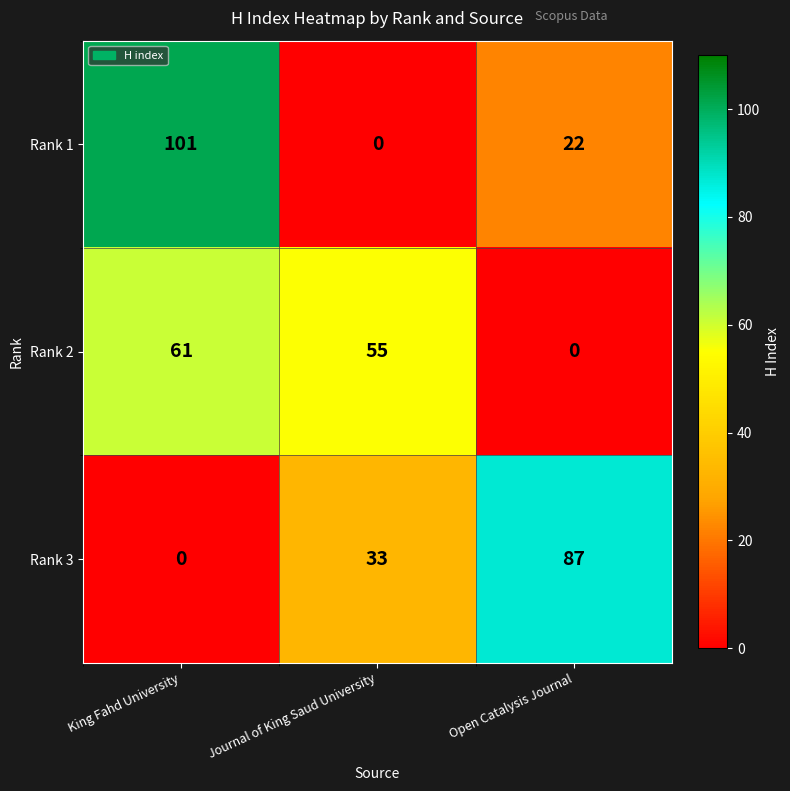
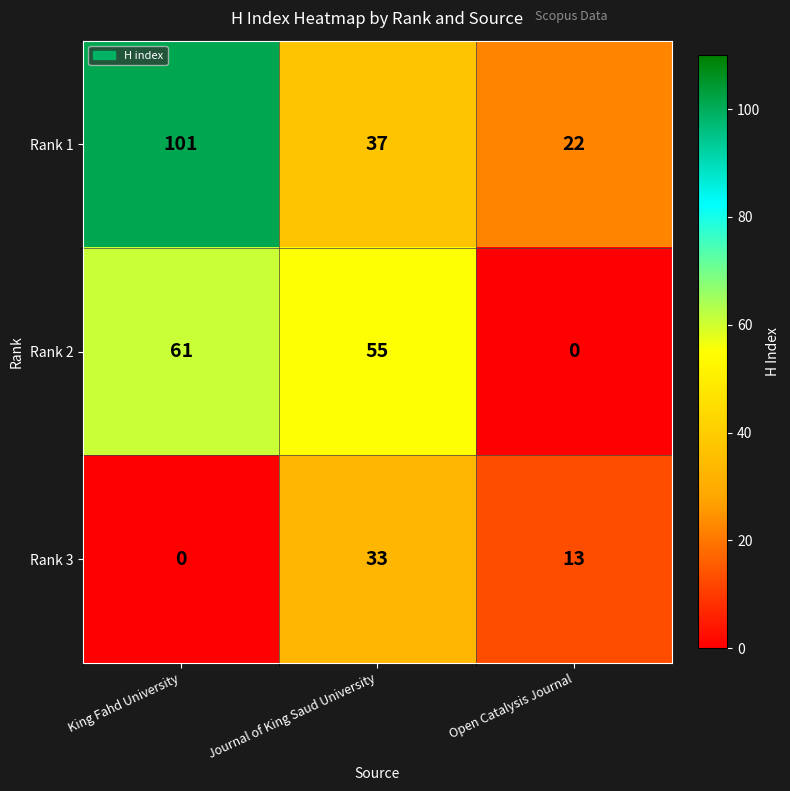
  {
    "Rank 1": {
      "King Fahd University": 101,
-     "Journal of King Saud University": 0,
+     "Journal of King Saud University": 37,
      "Open Catalysis Journal": 22
    },
    "Rank 2": {
      "King Fahd University": 61,
      "Journal of King Saud University": 55,
      "Open Catalysis Journal": 0
    },
    "Rank 3": {
      "King Fahd University": 0,
      "Journal of King Saud University": 33,
-     "Open Catalysis Journal": 87
+     "Open Catalysis Journal": 13
    }
  }
